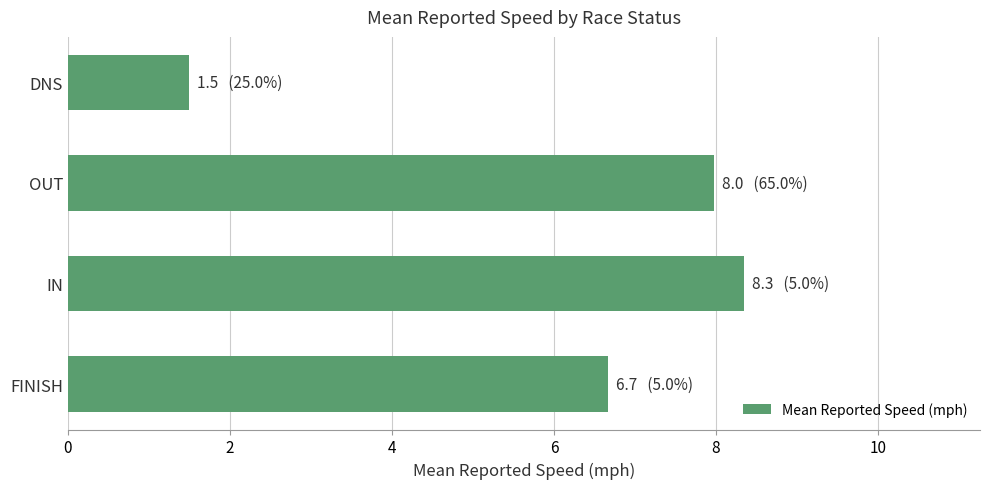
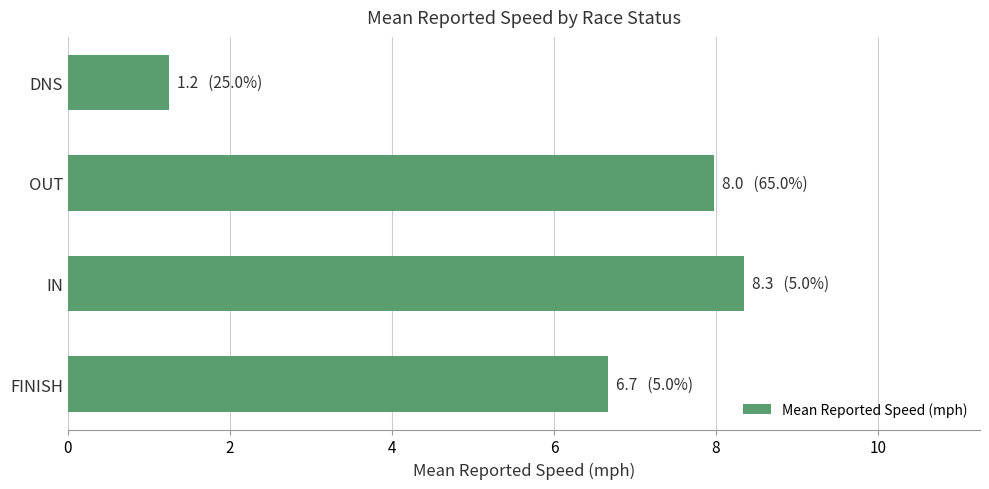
  {
-   "DNS": 1.5,
+   "DNS": 1.2,
    "OUT": 8.0,
    "IN": 8.3,
    "FINISH": 6.7
  }
